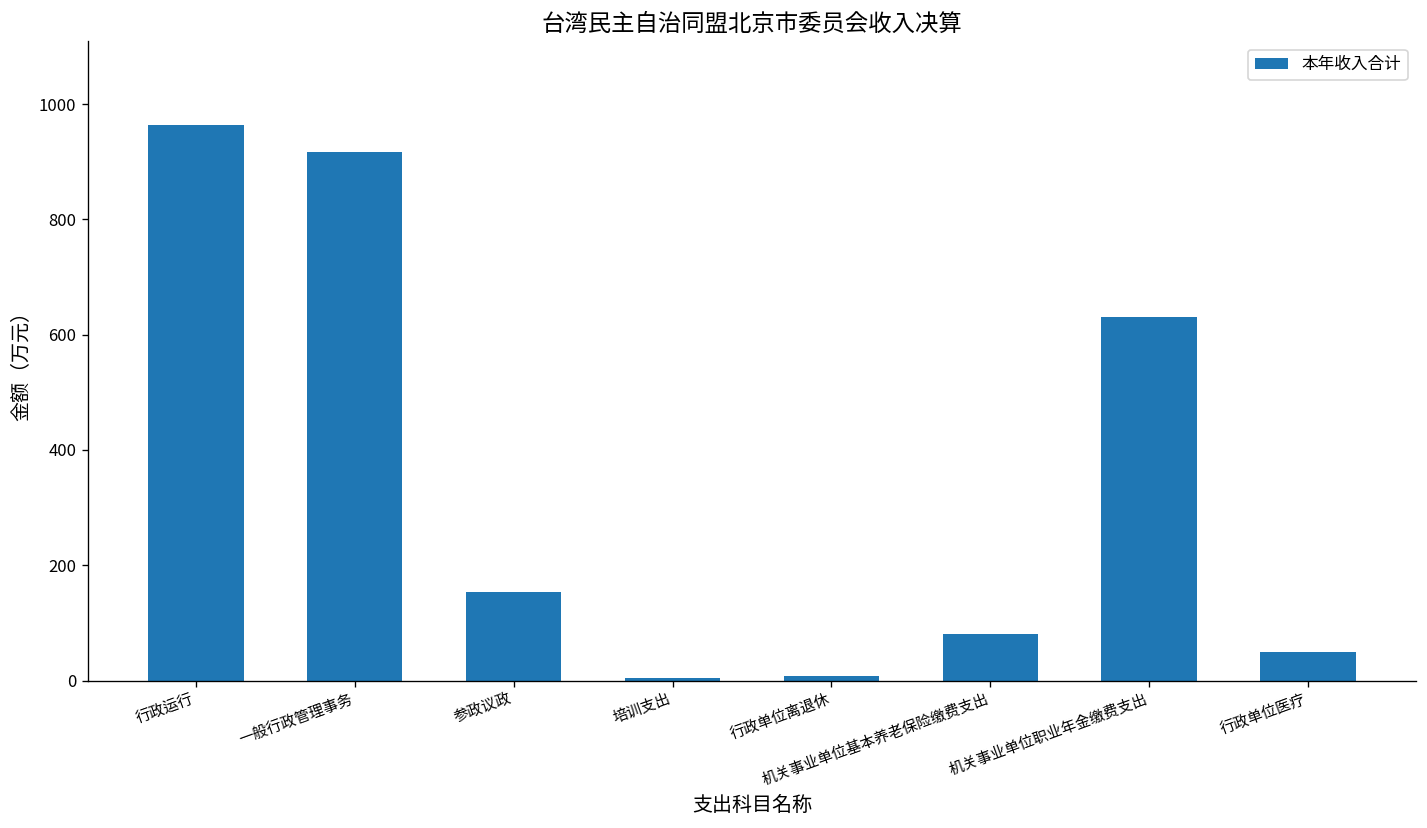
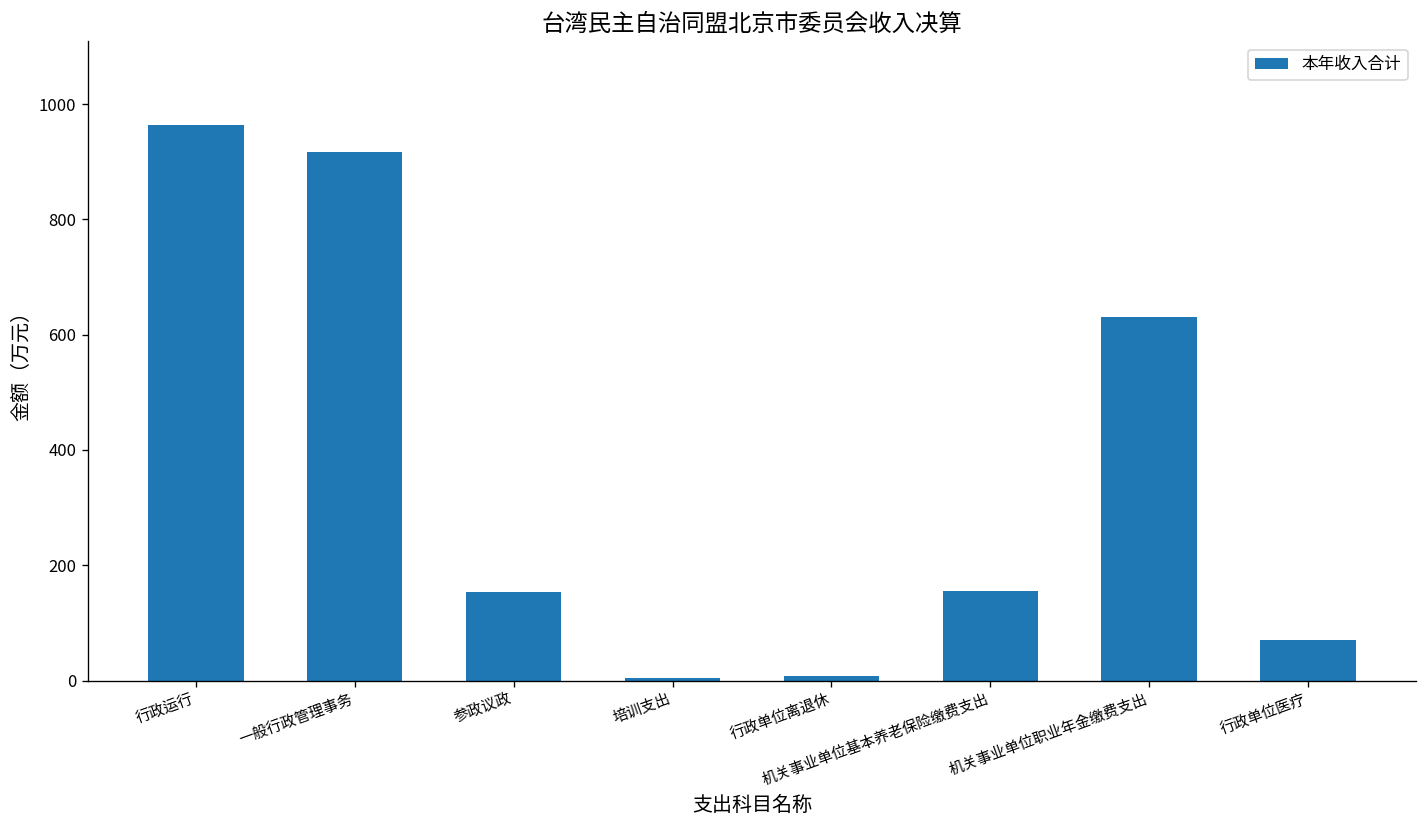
  {
    "行政运行": 960,
    "一般行政管理事务": 920,
    "参政议政": 150,
    "行政单位离退休": 10,
-   "机关事业单位基本养老保险缴费支出": 80,
+   "机关事业单位基本养老保险缴费支出": 150,
    "机关事业单位职业年金缴费支出": 630,
-   "行政单位医疗": 50
+   "行政单位医疗": 70
  }
